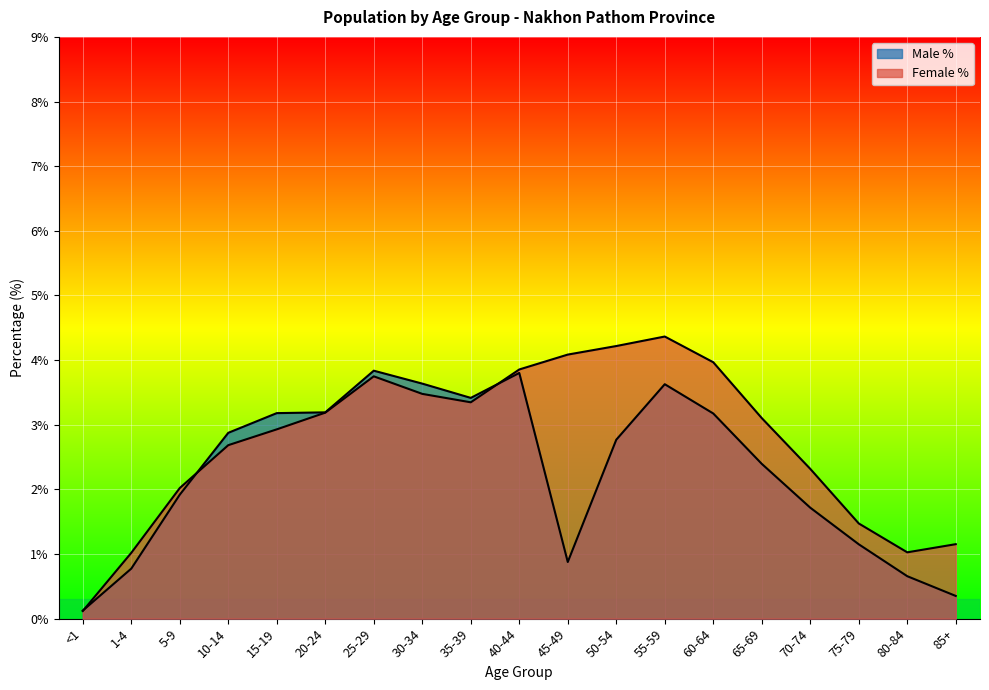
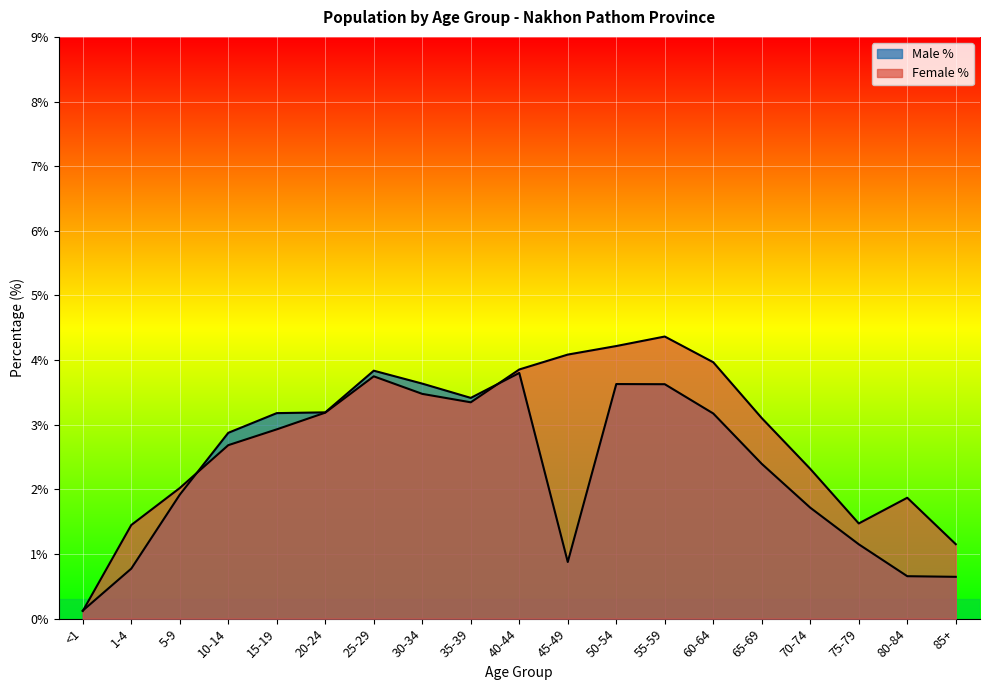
  {
    "Male %": {
      "1-4": "0.8%",
      "5-9": "1.9%",
      "10-14": "2.9%",
      "15-19": "3.2%",
      "25-29": "3.8%",
      "30-34": "3.6%",
      "35-39": "3.4%",
      "40-44": "3.8%",
      "45-49": "0.9%",
-     "50-54": "2.8%",
+     "50-54": "3.6%",
      "55-59": "3.6%",
      "60-64": "3.2%",
      "65-69": "2.4%",
      "70-74": "1.7%",
      "75-79": "1.2%",
      "80-84": "0.7%",
-     "85+": "0.4%"
+     "85+": "0.6%"
    },
    "Female %": {
-     "1-4": "1.0%",
+     "1-4": "1.4%",
      "5-9": "2.0%",
      "10-14": "2.7%",
      "15-19": "2.9%",
      "25-29": "3.7%",
      "30-34": "3.5%",
      "35-39": "3.3%",
      "40-44": "3.9%",
      "45-49": "4.1%",
      "50-54": "4.2%",
      "55-59": "4.4%",
      "60-64": "4.0%",
      "65-69": "3.1%",
      "70-74": "2.3%",
      "75-79": "1.5%",
-     "80-84": "1.0%",
+     "80-84": "1.9%",
      "85+": "1.2%"
    }
  }
